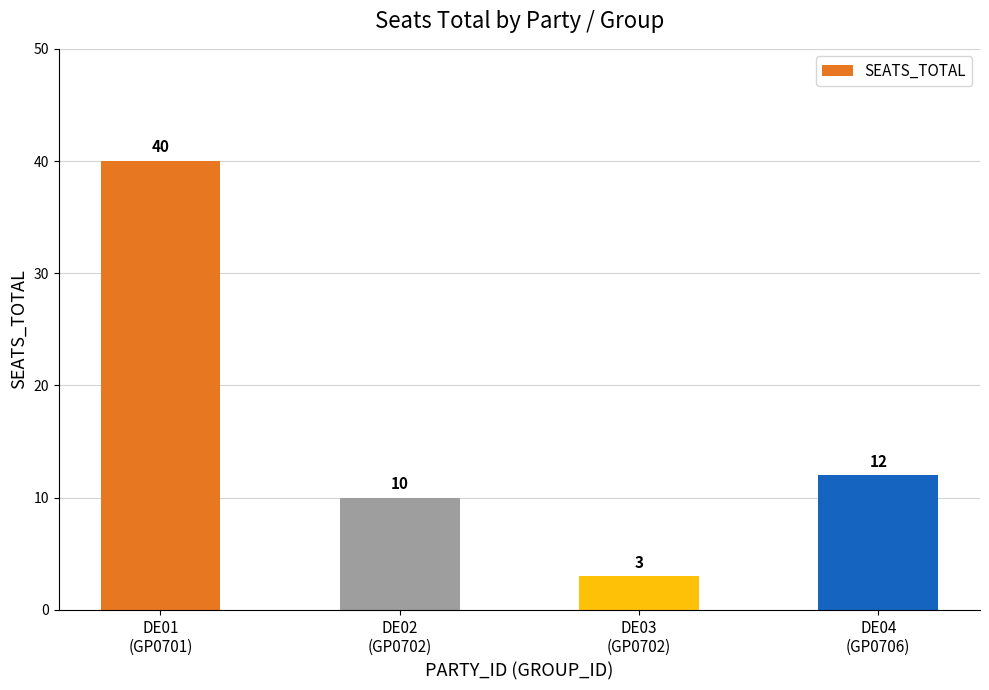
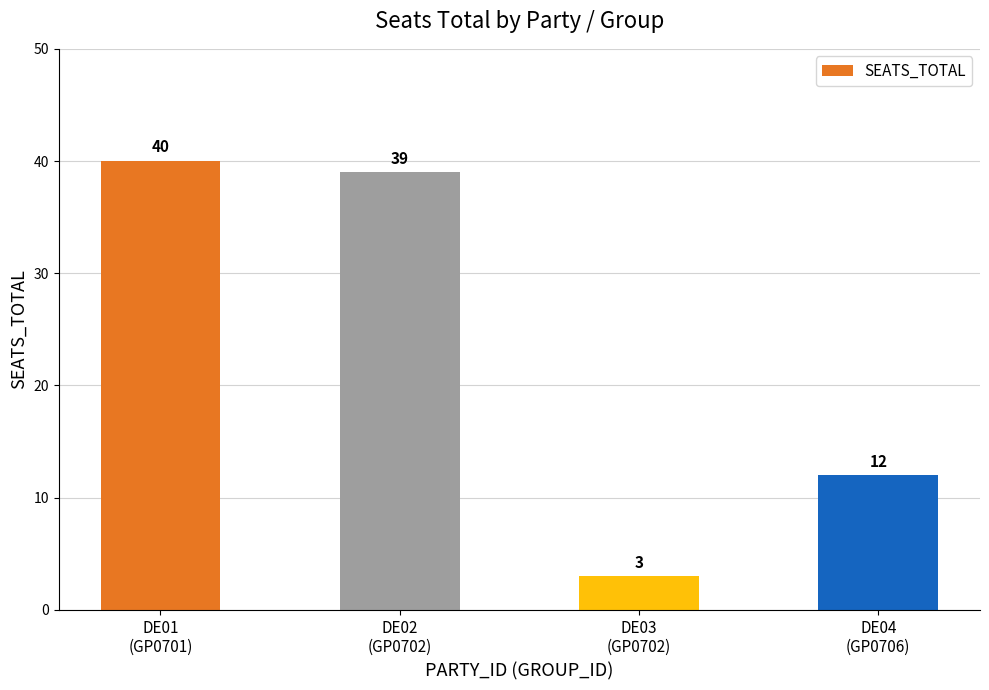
  {
    "DE01 (GP0701)": 40,
-   "DE02 (GP0702)": 10,
+   "DE02 (GP0702)": 39,
    "DE03 (GP0702)": 3,
    "DE04 (GP0706)": 12
  }
